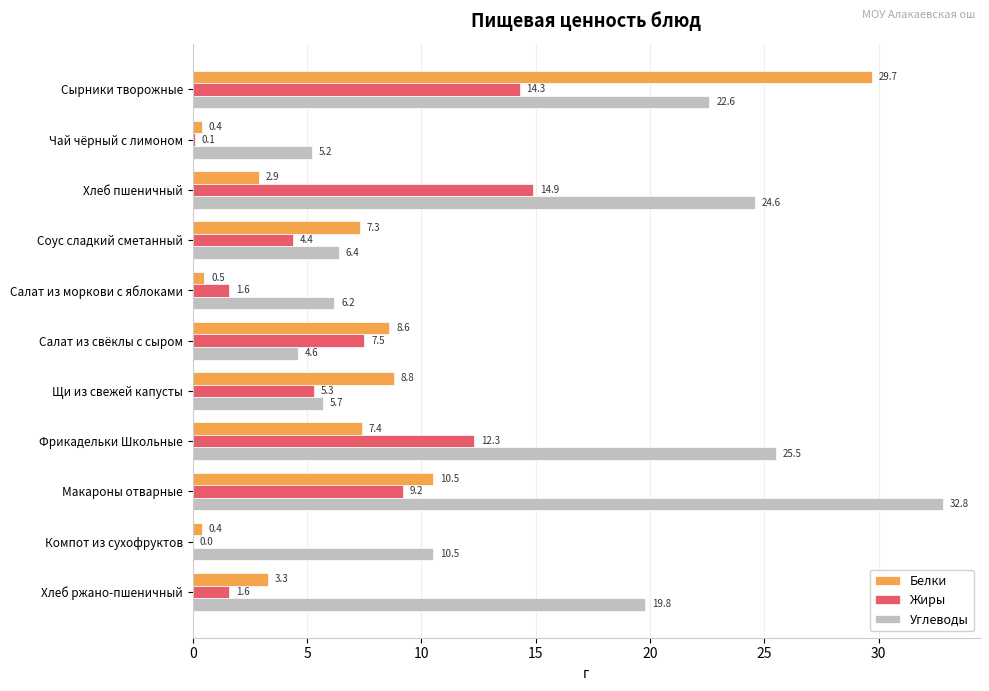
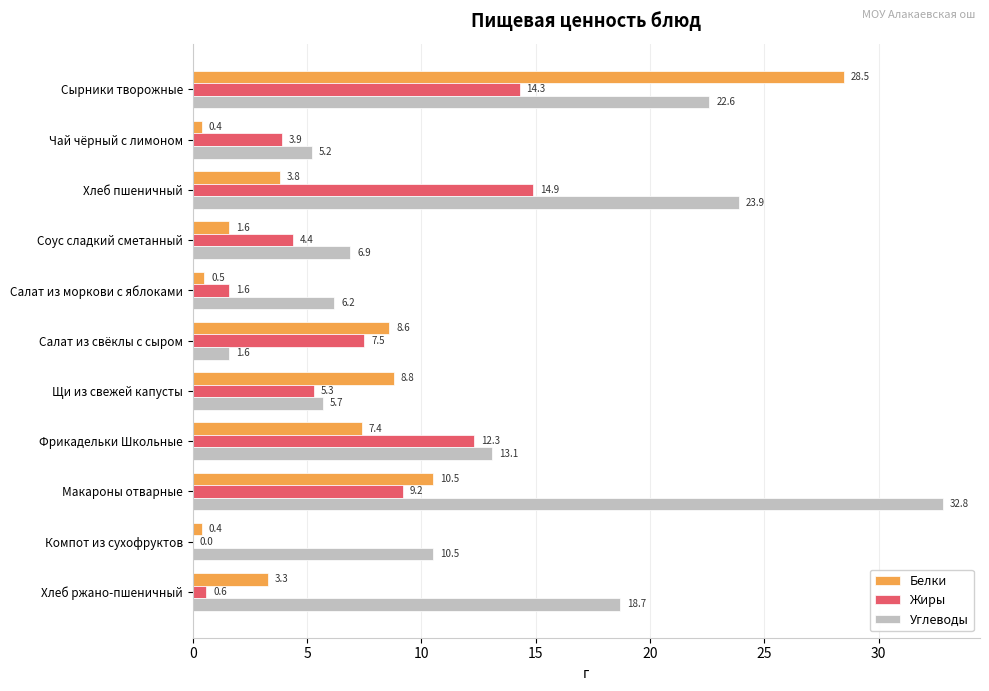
  {
    "Белки": {
-     "Сырники творожные": 29.7,
+     "Сырники творожные": 28.5,
      "Чай чёрный с лимоном": 0.4,
-     "Хлеб пшеничный": 2.9,
-     "Соус сладкий сметанный": 7.3,
+     "Хлеб пшеничный": 3.8,
+     "Соус сладкий сметанный": 1.6,
      "Салат из моркови с яблоками": 0.5,
      "Салат из свёклы с сыром": 8.6,
      "Щи из свежей капусты": 8.8,
      "Фрикадельки Школьные": 7.4,
      "Макароны отварные": 10.5,
      "Компот из сухофруктов": 0.4,
      "Хлеб ржано-пшеничный": 3.3
    },
    "Жиры": {
      "Сырники творожные": 14.3,
-     "Чай чёрный с лимоном": 0.1,
+     "Чай чёрный с лимоном": 3.9,
      "Хлеб пшеничный": 14.9,
      "Соус сладкий сметанный": 4.4,
      "Салат из моркови с яблоками": 1.6,
      "Салат из свёклы с сыром": 7.5,
      "Щи из свежей капусты": 5.3,
      "Фрикадельки Школьные": 12.3,
      "Макароны отварные": 9.2,
      "Компот из сухофруктов": 0.0,
-     "Хлеб ржано-пшеничный": 1.6
+     "Хлеб ржано-пшеничный": 0.6
    },
    "Углеводы": {
      "Сырники творожные": 22.6,
      "Чай чёрный с лимоном": 5.2,
-     "Хлеб пшеничный": 24.6,
-     "Соус сладкий сметанный": 6.4,
+     "Хлеб пшеничный": 23.9,
+     "Соус сладкий сметанный": 6.9,
      "Салат из моркови с яблоками": 6.2,
-     "Салат из свёклы с сыром": 4.6,
+     "Салат из свёклы с сыром": 1.6,
      "Щи из свежей капусты": 5.7,
-     "Фрикадельки Школьные": 25.5,
+     "Фрикадельки Школьные": 13.1,
      "Макароны отварные": 32.8,
      "Компот из сухофруктов": 10.5,
-     "Хлеб ржано-пшеничный": 19.8
+     "Хлеб ржано-пшеничный": 18.7
    }
  }
